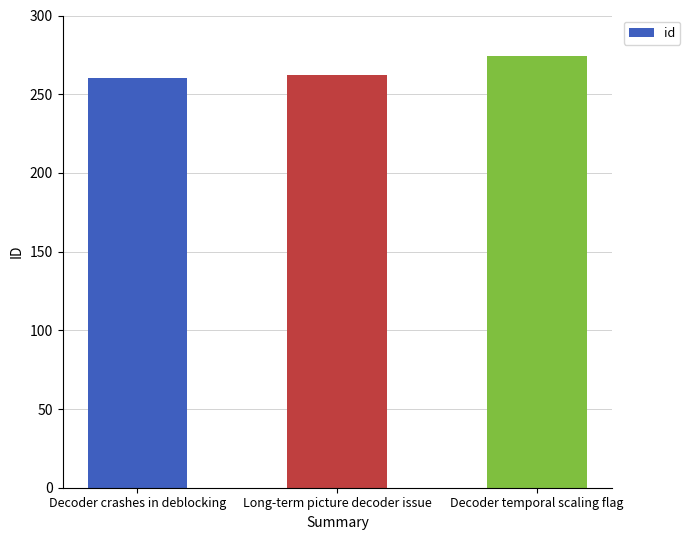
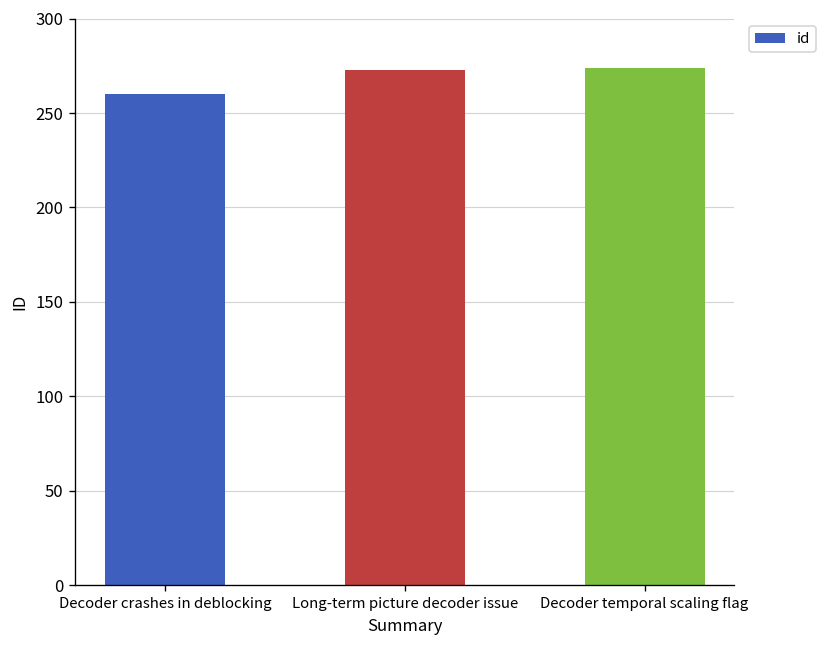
  {
    "Decoder crashes in deblocking": 260,
-   "Long-term picture decoder issue": 262,
+   "Long-term picture decoder issue": 273,
    "Decoder temporal scaling flag": 274
  }
